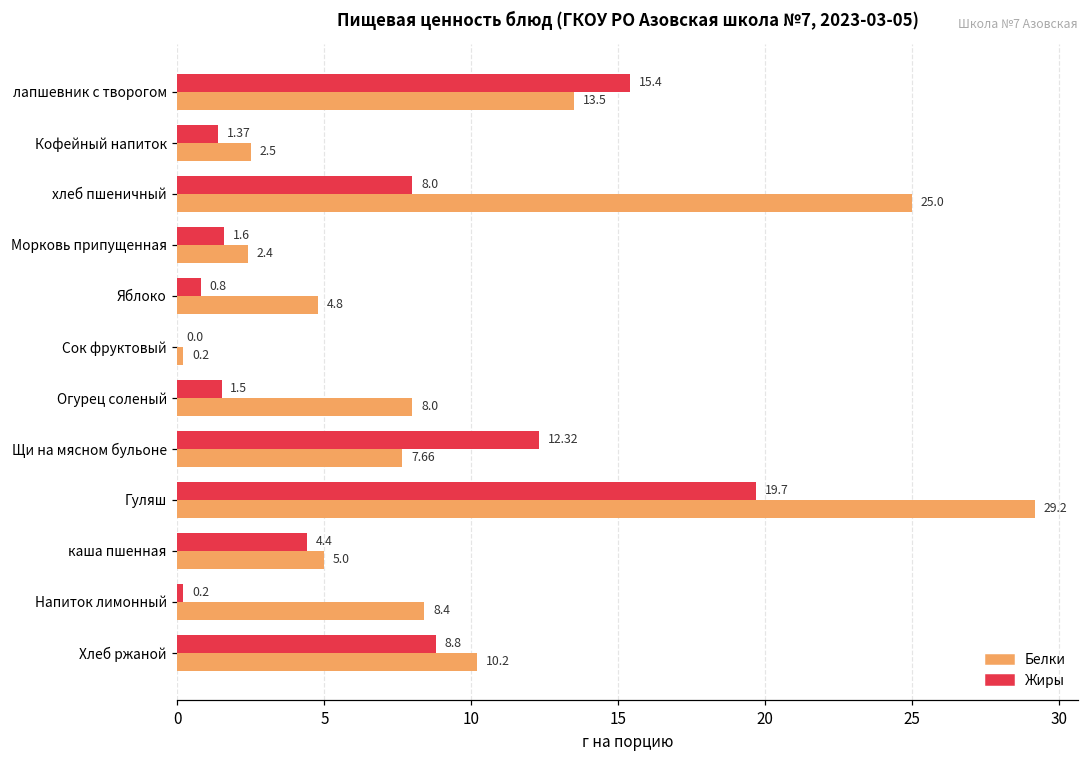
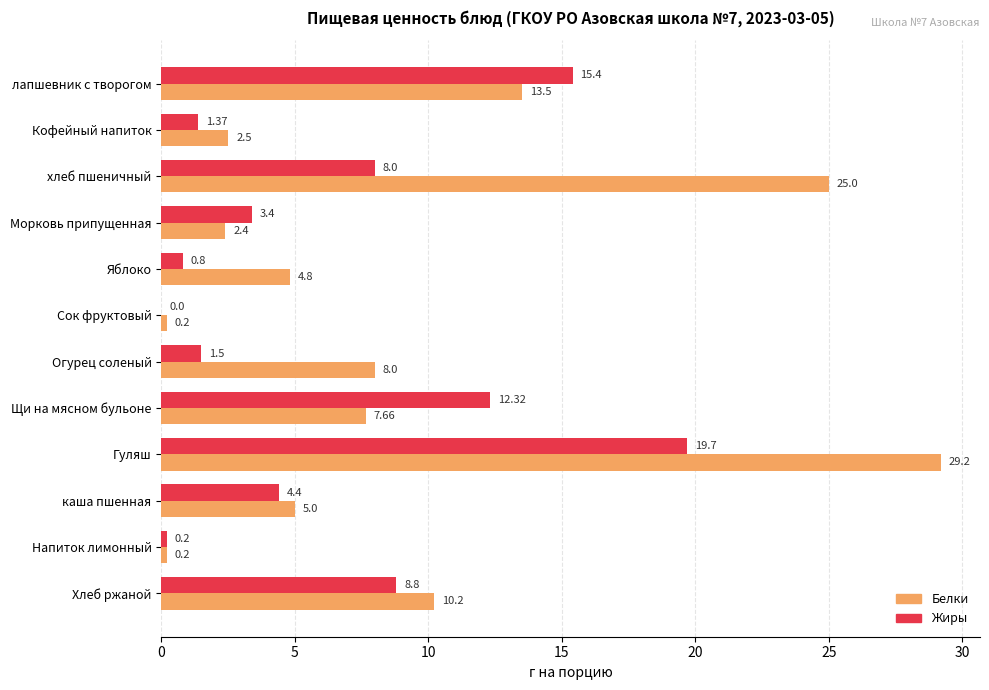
  {
    "Белки": {
      "лапшевник с творогом": 13.5,
      "Кофейный напиток": 2.5,
      "хлеб пшеничный": 25.0,
      "Морковь припущенная": 2.4,
      "Яблоко": 4.8,
      "Сок фруктовый": 0.2,
      "Огурец соленый": 8.0,
      "Щи на мясном бульоне": 7.66,
      "Гуляш": 29.2,
      "каша пшенная": 5.0,
-     "Напиток лимонный": 8.4,
+     "Напиток лимонный": 0.2,
      "Хлеб ржаной": 10.2
    },
    "Жиры": {
      "лапшевник с творогом": 15.4,
      "Кофейный напиток": 1.37,
      "хлеб пшеничный": 8.0,
-     "Морковь припущенная": 1.6,
+     "Морковь припущенная": 3.4,
      "Яблоко": 0.8,
      "Сок фруктовый": 0.0,
      "Огурец соленый": 1.5,
      "Щи на мясном бульоне": 12.32,
      "Гуляш": 19.7,
      "каша пшенная": 4.4,
      "Напиток лимонный": 0.2,
      "Хлеб ржаной": 8.8
    }
  }
